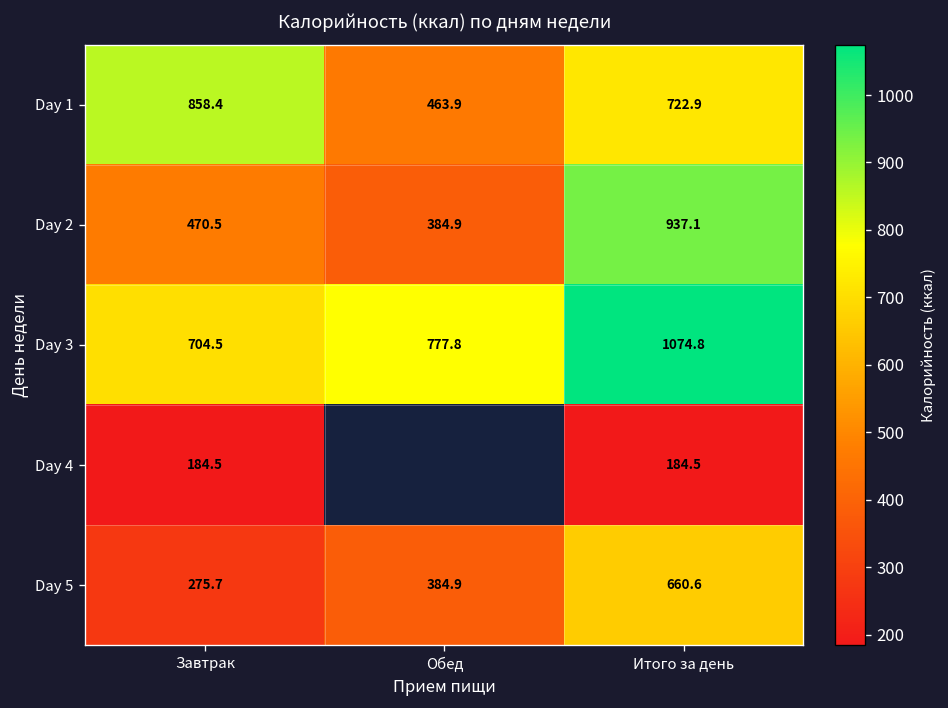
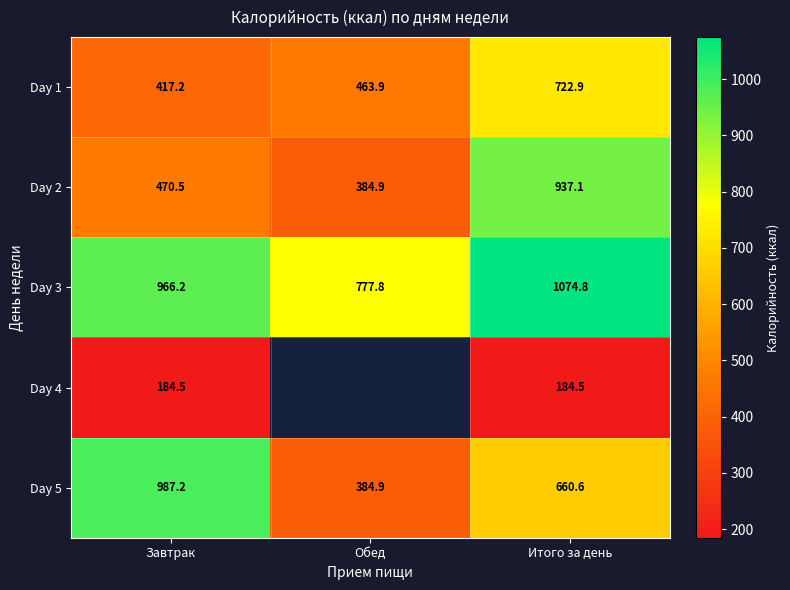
  {
    "Day 1": {
-     "Завтрак": 858.4,
+     "Завтрак": 417.2,
      "Обед": 463.9,
      "Итого за день": 722.9
    },
    "Day 2": {
      "Завтрак": 470.5,
      "Обед": 384.9,
      "Итого за день": 937.1
    },
    "Day 3": {
-     "Завтрак": 704.5,
+     "Завтрак": 966.2,
      "Обед": 777.8,
      "Итого за день": 1074.8
    },
    "Day 4": {
      "Завтрак": 184.5,
      "Итого за день": 184.5
    },
    "Day 5": {
-     "Завтрак": 275.7,
+     "Завтрак": 987.2,
      "Обед": 384.9,
      "Итого за день": 660.6
    }
  }
